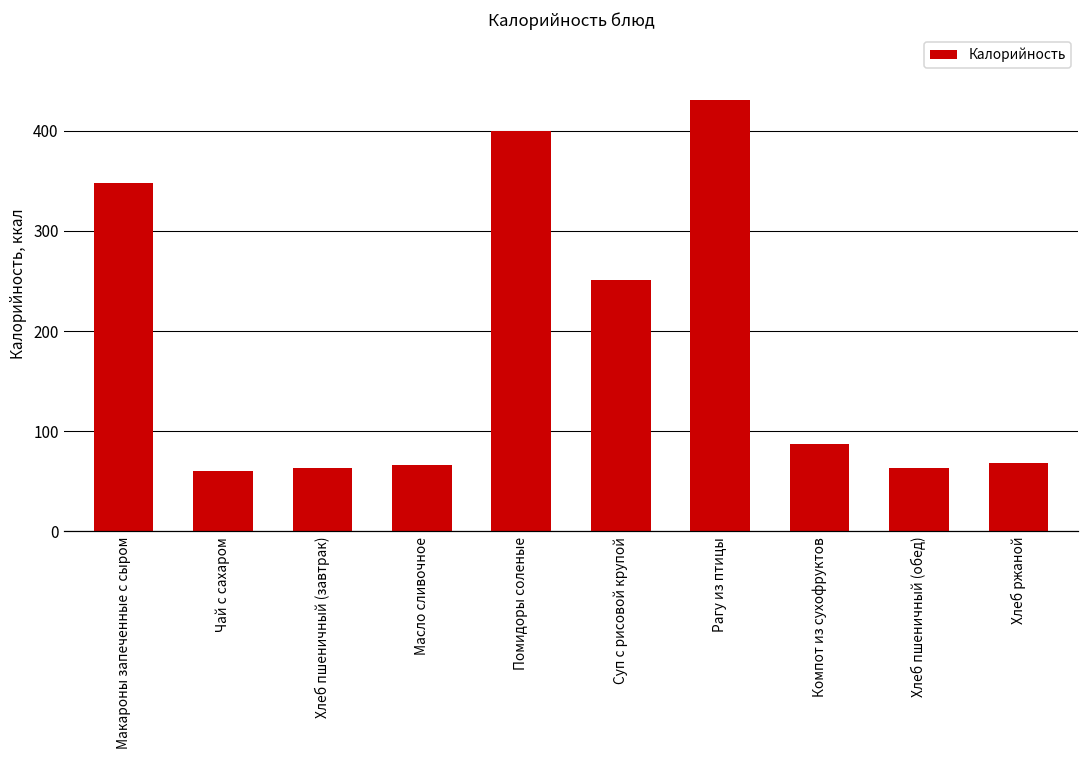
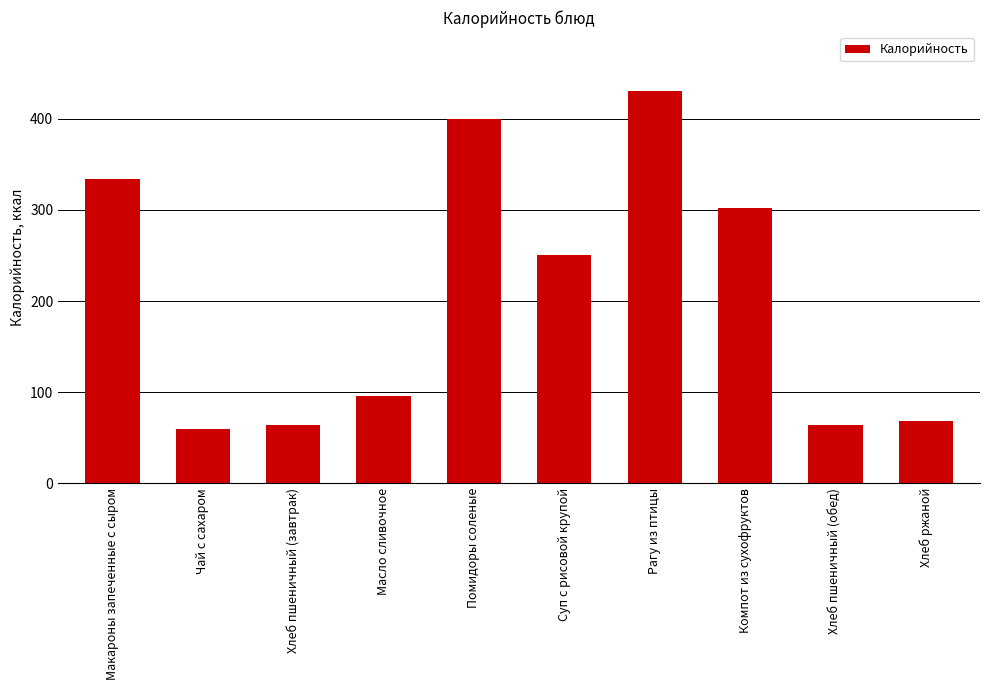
  {
-   "Макароны запеченные с сыром": 350,
+   "Макароны запеченные с сыром": 330,
    "Чай с сахаром": 60,
    "Хлеб пшеничный (завтрак)": 60,
-   "Масло сливочное": 70,
+   "Масло сливочное": 100,
    "Помидоры соленые": 400,
    "Суп с рисовой крупой": 250,
    "Рагу из птицы": 430,
-   "Компот из сухофруктов": 90,
+   "Компот из сухофруктов": 300,
    "Хлеб пшеничный (обед)": 60,
    "Хлеб ржаной": 70
  }
